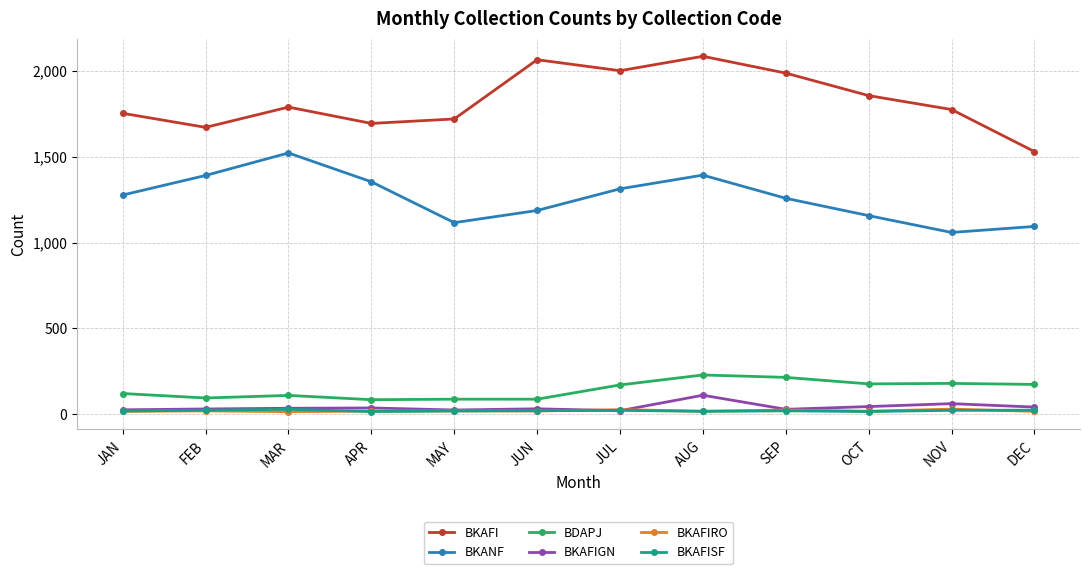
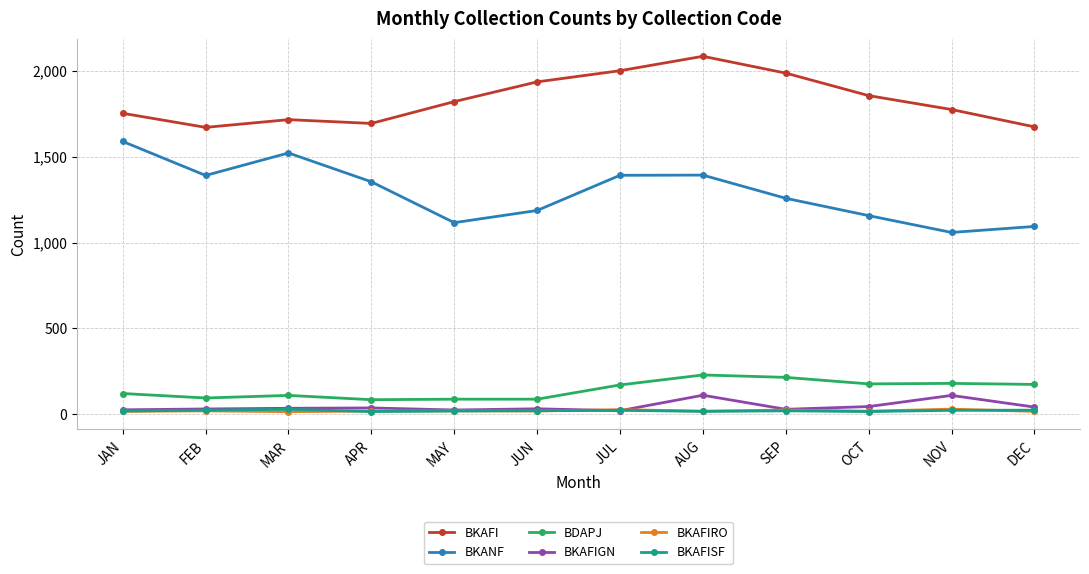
  {
    "BKAFI": {
      "JAN": "1,750",
      "FEB": "1,670",
-     "MAR": "1,790",
+     "MAR": "1,720",
      "APR": "1,690",
-     "MAY": "1,720",
-     "JUN": "2,070",
+     "MAY": "1,820",
+     "JUN": "1,940",
      "JUL": "2,000",
      "AUG": "2,090",
      "SEP": "1,990",
      "OCT": "1,860",
      "NOV": "1,780",
-     "DEC": "1,530"
+     "DEC": "1,670"
    },
    "BKANF": {
-     "JAN": "1,280",
+     "JAN": "1,590",
      "FEB": "1,390",
      "MAR": "1,520",
      "APR": "1,350",
      "MAY": "1,120",
      "JUN": "1,190",
-     "JUL": "1,310",
+     "JUL": "1,390",
      "AUG": "1,390",
      "SEP": "1,260",
      "OCT": "1,160",
      "NOV": "1,060",
      "DEC": "1,090"
    },
    "BKAFIGN": {
      "APR": "40",
      "AUG": "110",
      "OCT": "50",
-     "NOV": "60",
+     "NOV": "110",
      "DEC": "40"
    }
  }
